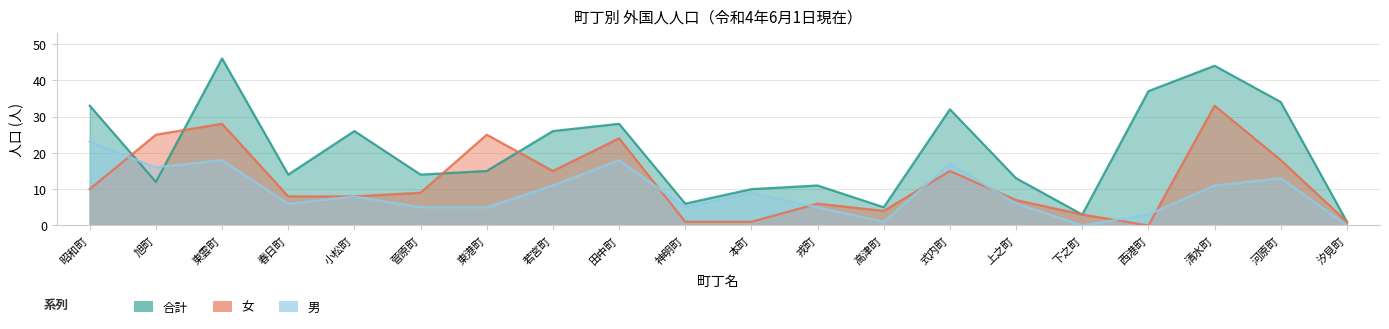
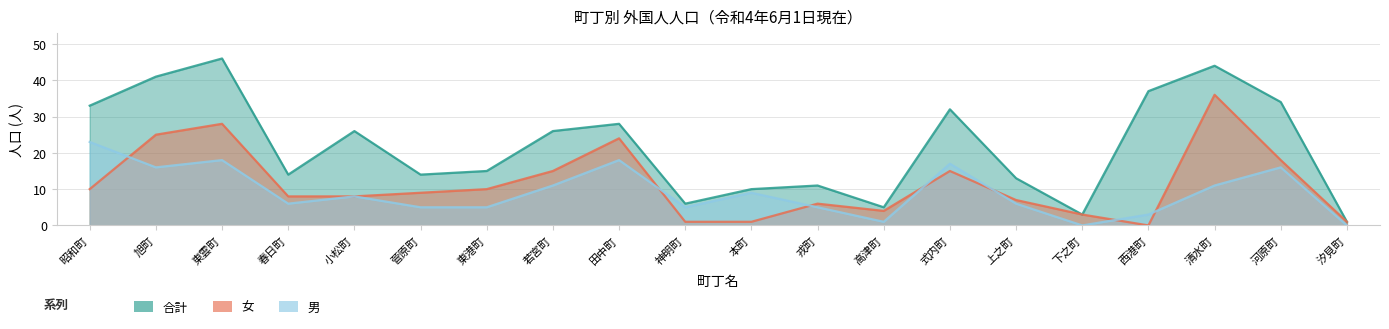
  {
    "合計": {
      "昭和町": 33,
-     "旭町": 12,
+     "旭町": 41,
      "東雲町": 46,
      "春日町": 14,
      "小松町": 26,
      "菅原町": 14,
      "東港町": 15,
      "若宮町": 26,
      "田中町": 28,
      "神明町": 6,
      "本町": 10,
      "戎町": 11,
      "高津町": 5,
      "式内町": 32,
      "上之町": 13,
      "西港町": 37,
      "清水町": 44,
      "河原町": 34
    },
    "女": {
      "昭和町": 10,
      "旭町": 25,
      "東雲町": 28,
      "春日町": 8,
      "菅原町": 9,
-     "東港町": 25,
+     "東港町": 10,
      "若宮町": 15,
      "田中町": 24,
      "神明町": 1,
      "本町": 1,
      "戎町": 6,
      "高津町": 4,
      "式内町": 15,
      "上之町": 7,
      "西港町": 0,
-     "清水町": 33,
+     "清水町": 36,
      "河原町": 18
    },
    "男": {
      "昭和町": 23,
      "旭町": 16,
      "東雲町": 18,
      "春日町": 6,
      "菅原町": 5,
      "東港町": 5,
      "若宮町": 11,
      "田中町": 18,
      "神明町": 5,
      "本町": 9,
      "戎町": 5,
      "高津町": 1,
      "式内町": 17,
      "上之町": 6,
      "下之町": 0,
      "西港町": 3,
      "清水町": 11,
-     "河原町": 13,
+     "河原町": 16,
      "汐見町": 0
    }
  }
